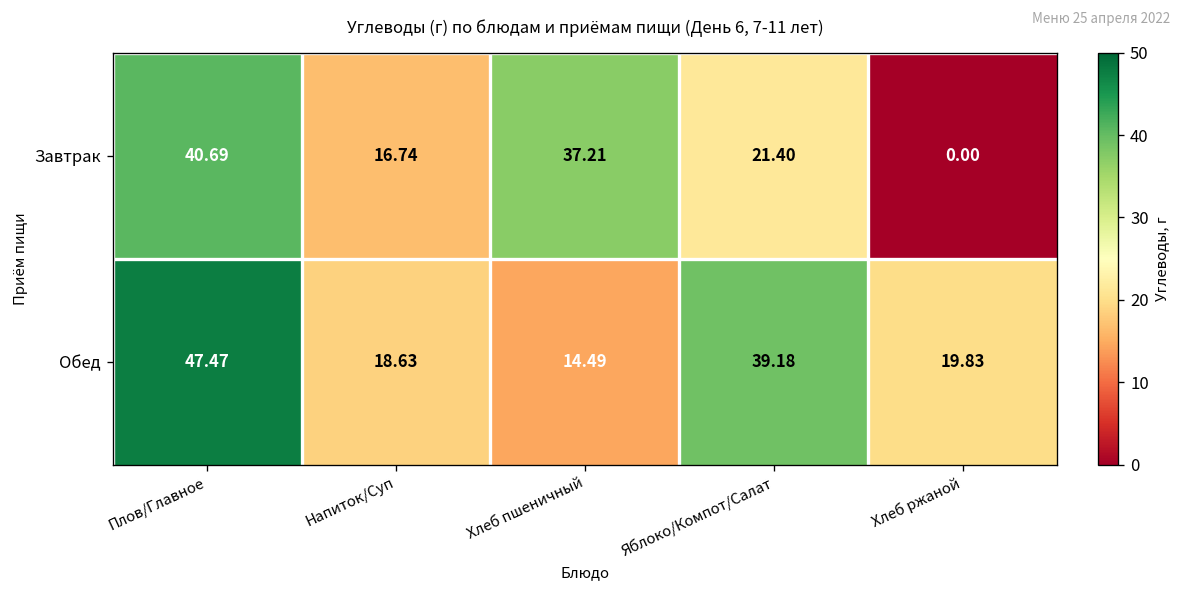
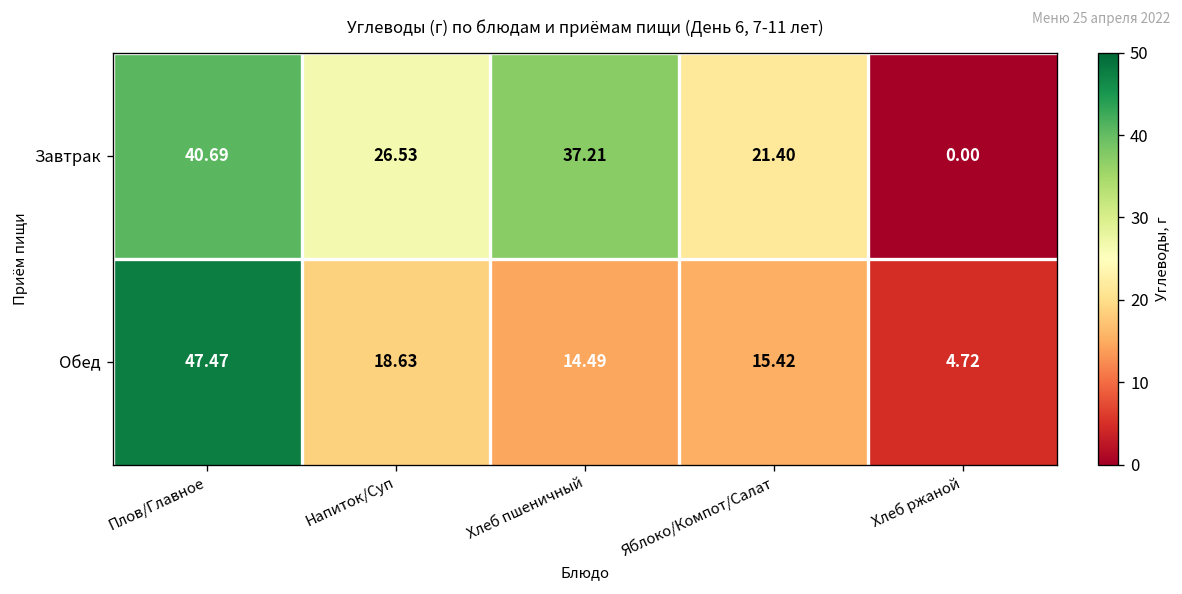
  {
    "Завтрак": {
      "Плов/Главное": 40.69,
-     "Напиток/Суп": 16.74,
+     "Напиток/Суп": 26.53,
      "Хлеб пшеничный": 37.21,
      "Яблоко/Компот/Салат": 21.40,
      "Хлеб ржаной": 0.00
    },
    "Обед": {
      "Плов/Главное": 47.47,
      "Напиток/Суп": 18.63,
      "Хлеб пшеничный": 14.49,
-     "Яблоко/Компот/Салат": 39.18,
-     "Хлеб ржаной": 19.83
+     "Яблоко/Компот/Салат": 15.42,
+     "Хлеб ржаной": 4.72
    }
  }
